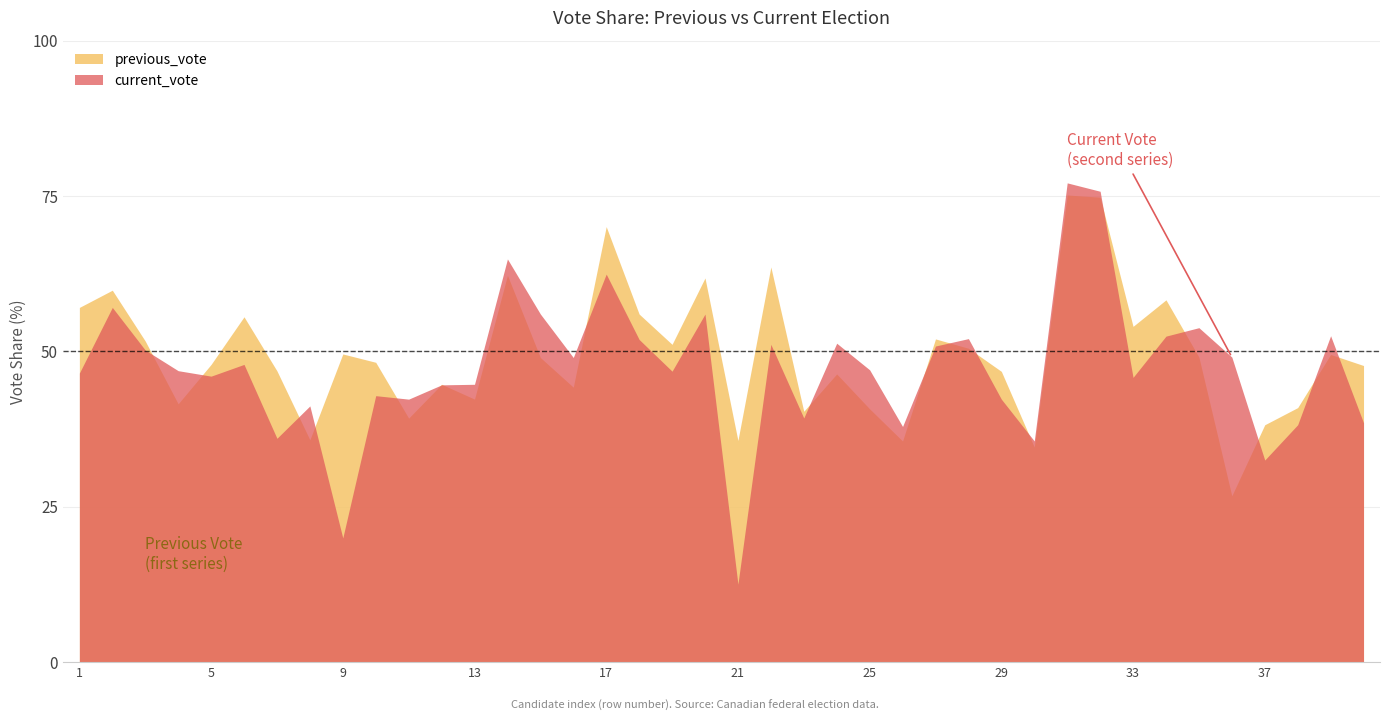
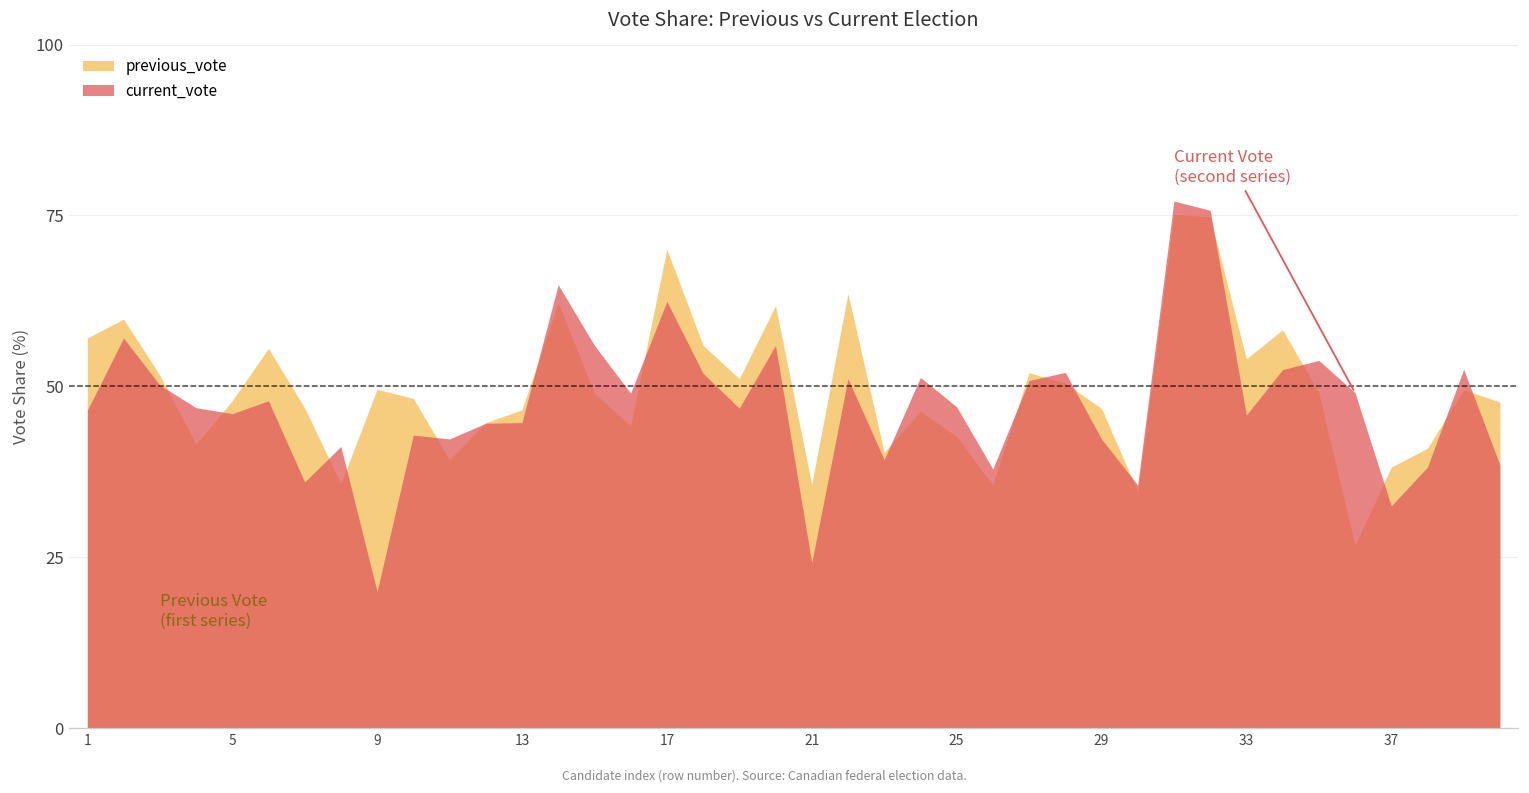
  {
    "previous_vote": {
      "1": 57,
      "5": 48,
      "9": 50,
-     "13": 42,
+     "13": 47,
      "17": 70,
      "21": 36,
-     "25": 41,
+     "25": 43,
      "29": 47,
      "33": 54,
      "37": 38
    },
    "current_vote": {
      "1": 47,
      "5": 46,
      "9": 20,
      "13": 45,
      "17": 62,
-     "21": 13,
+     "21": 24,
      "25": 47,
      "29": 42,
      "33": 46,
      "37": 33
    }
  }
